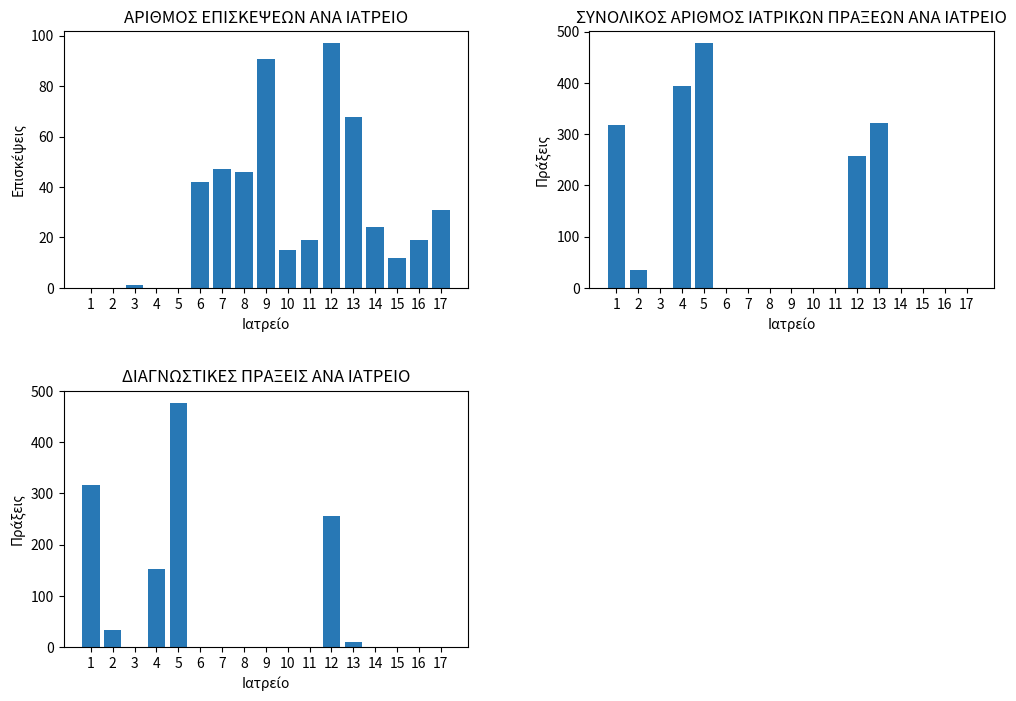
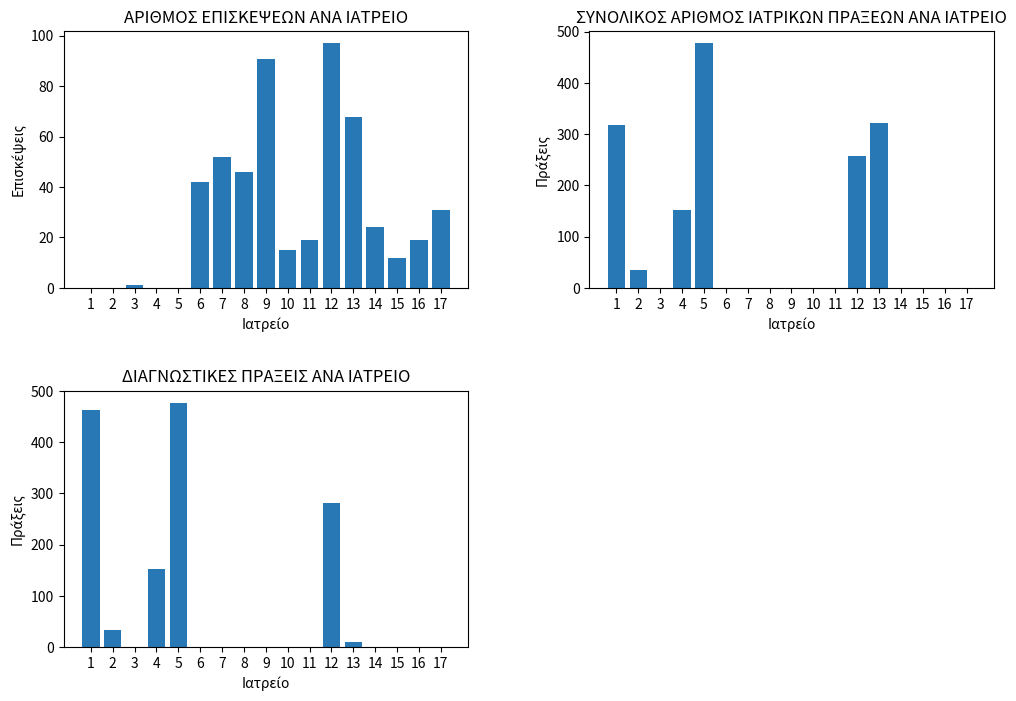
  {
    "ΑΡΙΘΜΟΣ ΕΠΙΣΚΕΨΕΩΝ ΑΝΑ ΙΑΤΡΕΙΟ": {
      "1": 0,
      "2": 0,
      "3": 1,
      "4": 0,
      "5": 0,
      "6": 42,
-     "7": 47,
+     "7": 52,
      "8": 46,
      "9": 91,
      "10": 15,
      "11": 19,
      "12": 97,
      "13": 68,
      "14": 24,
      "15": 12,
      "16": 19,
      "17": 31
    },
    "ΣΥΝΟΛΙΚΟΣ ΑΡΙΘΜΟΣ ΙΑΤΡΙΚΩΝ ΠΡΑΞΕΩΝ ΑΝΑ ΙΑΤΡΕΙΟ": {
      "1": 320,
      "2": 30,
      "3": 0,
-     "4": 390,
+     "4": 150,
      "5": 480,
      "6": 0,
      "7": 0,
      "8": 0,
      "9": 0,
      "10": 0,
      "11": 0,
      "12": 260,
      "13": 320,
      "14": 0,
      "15": 0,
      "16": 0,
      "17": 0
    },
    "ΔΙΑΓΝΩΣΤΙΚΕΣ ΠΡΑΞΕΙΣ ΑΝΑ ΙΑΤΡΕΙΟ": {
-     "1": 320,
+     "1": 460,
      "2": 30,
      "3": 0,
      "4": 150,
      "5": 480,
      "6": 0,
      "7": 0,
      "8": 0,
      "9": 0,
      "10": 0,
      "11": 0,
-     "12": 260,
+     "12": 280,
      "13": 10,
      "14": 0,
      "15": 0,
      "16": 0,
      "17": 0
    }
  }
